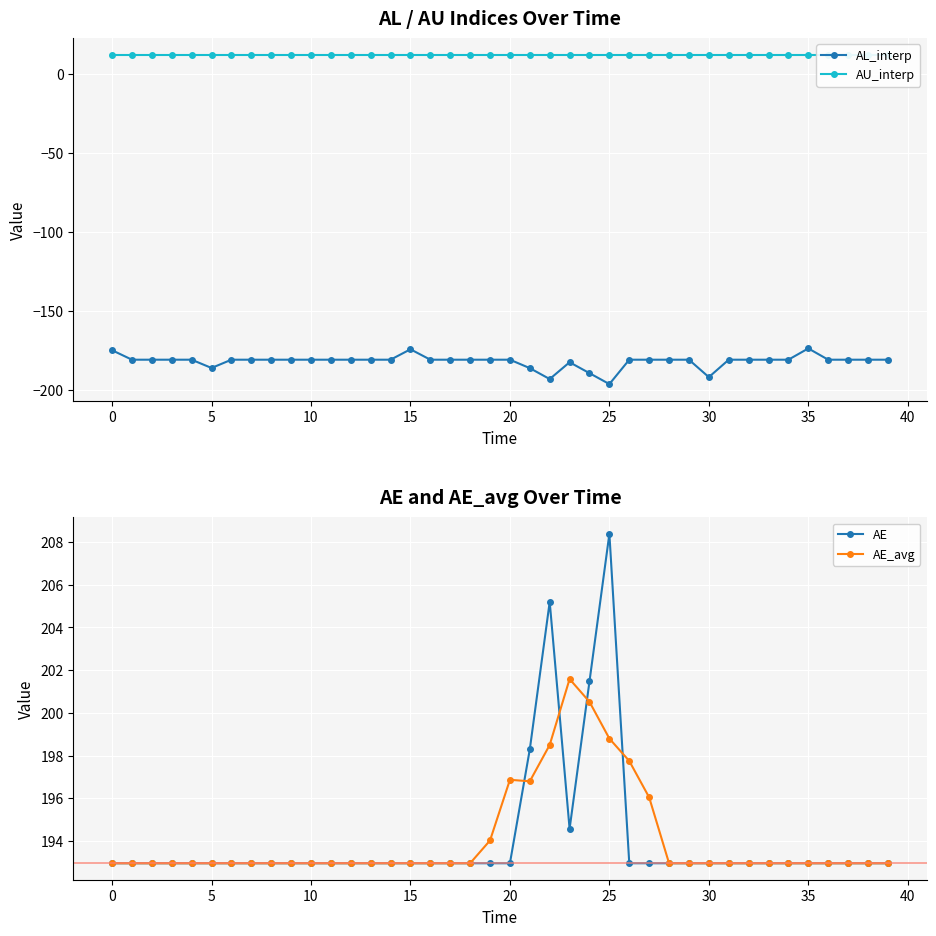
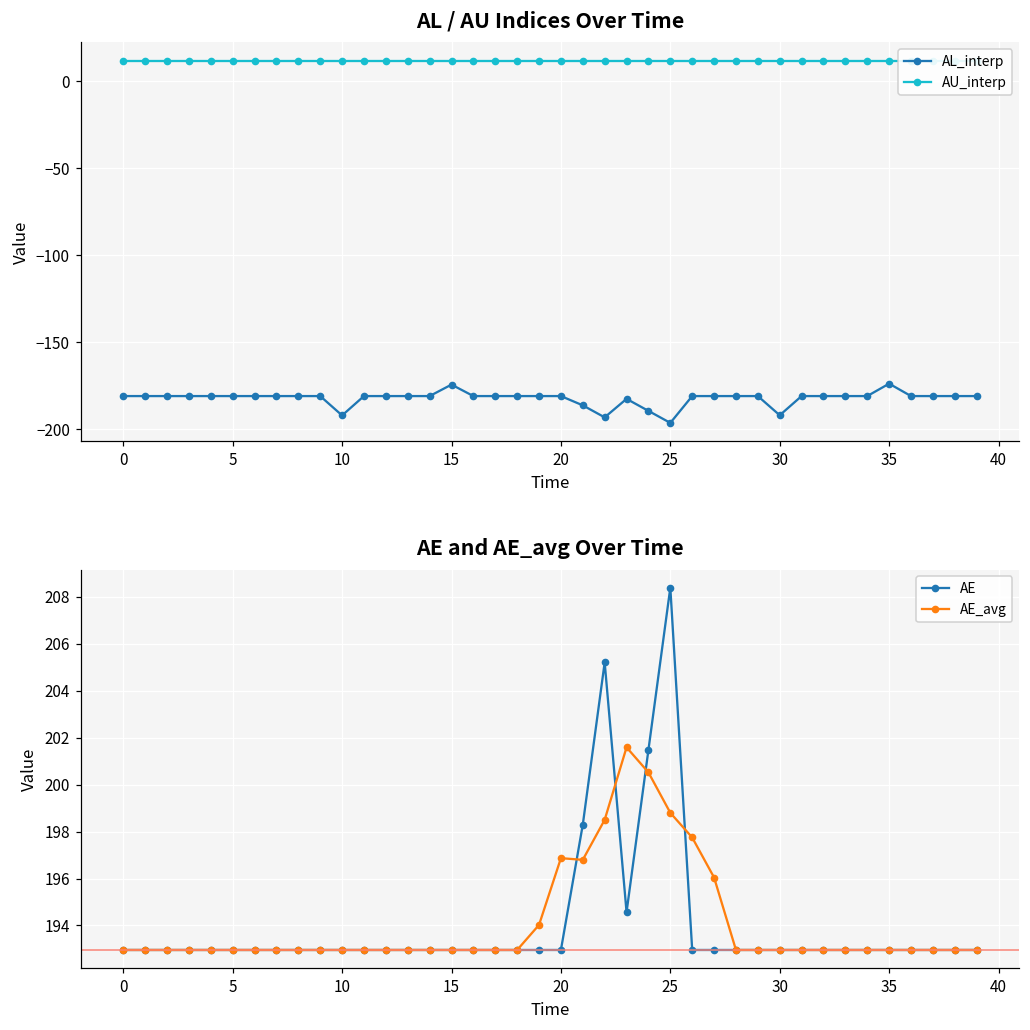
  {
    "AL / AU Indices Over Time": {
      "AL_interp": {
-       "0": -175,
-       "5": -186,
-       "10": -181,
+       "0": -181,
+       "5": -181,
+       "10": -192,
        "15": -174,
        "20": -181,
        "25": -196,
        "30": -192,
        "35": -174
      },
      "AU_interp": {
        "0": 12,
        "5": 12,
        "10": 12,
        "15": 12,
        "20": 12,
        "25": 12,
        "30": 12,
        "35": 12
      }
    },
    "AE and AE_avg Over Time": {
      "AE": {
        "20": 193.0,
        "25": 208.4
      },
      "AE_avg": {
        "20": 196.9,
        "25": 198.8
      }
    }
  }
